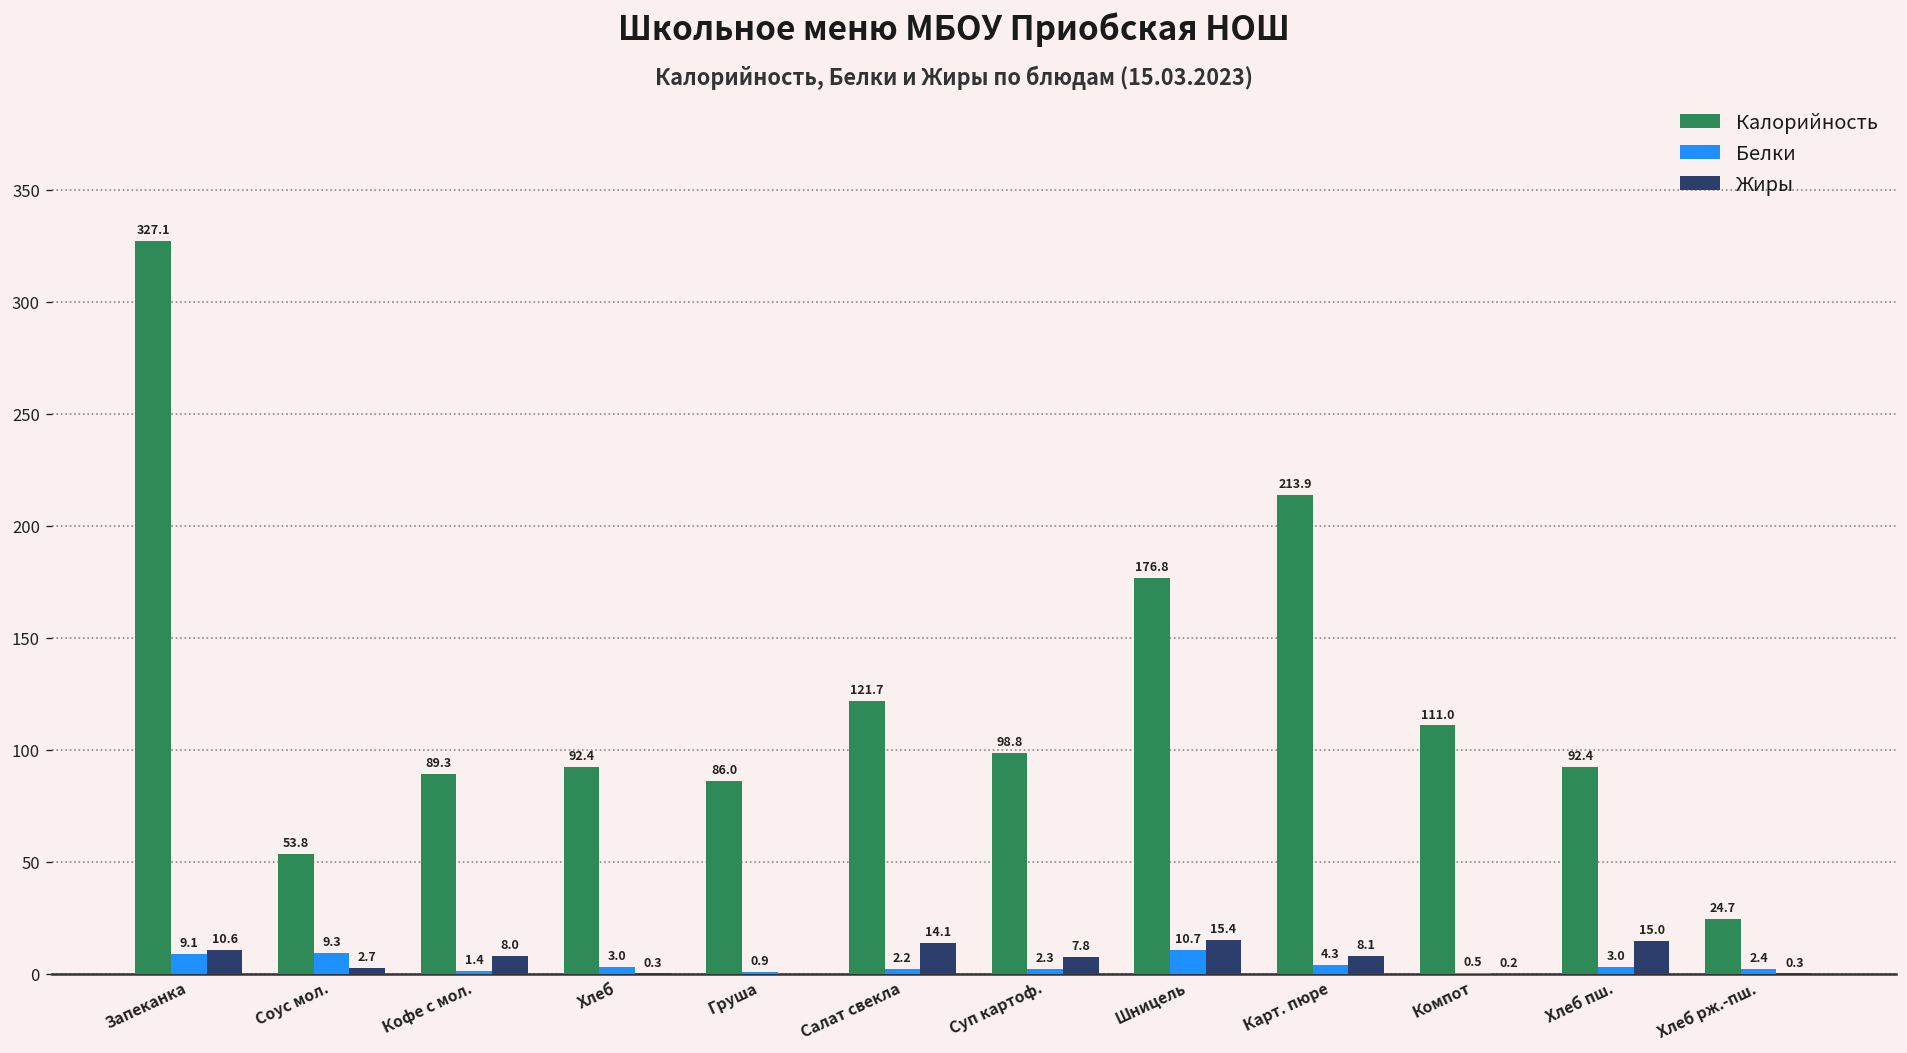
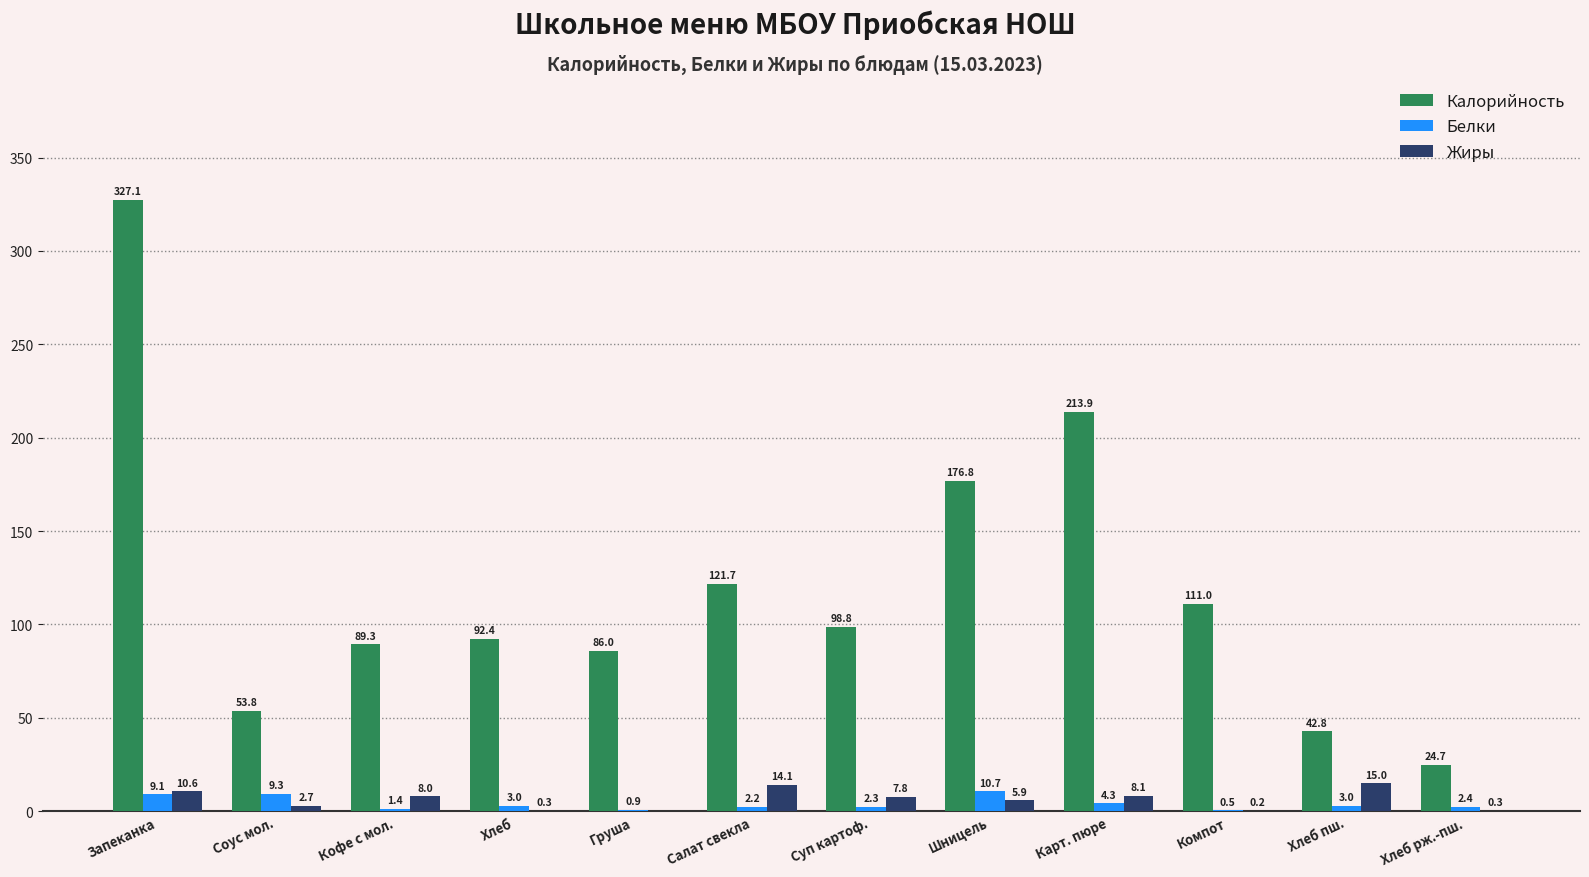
  {
    "Калорийность": {
      "Запеканка": 327.1,
      "Соус мол.": 53.8,
      "Кофе с мол.": 89.3,
      "Хлеб": 92.4,
      "Груша": 86.0,
      "Салат свекла": 121.7,
      "Суп картоф.": 98.8,
      "Шницель": 176.8,
      "Карт. пюре": 213.9,
      "Компот": 111.0,
-     "Хлеб пш.": 92.4,
+     "Хлеб пш.": 42.8,
      "Хлеб рж.-пш.": 24.7
    },
    "Белки": {
      "Запеканка": 9.1,
      "Соус мол.": 9.3,
      "Кофе с мол.": 1.4,
      "Хлеб": 3.0,
      "Груша": 0.9,
      "Салат свекла": 2.2,
      "Суп картоф.": 2.3,
      "Шницель": 10.7,
      "Карт. пюре": 4.3,
      "Компот": 0.5,
      "Хлеб пш.": 3.0,
      "Хлеб рж.-пш.": 2.4
    },
    "Жиры": {
      "Запеканка": 10.6,
      "Соус мол.": 2.7,
      "Кофе с мол.": 8.0,
      "Хлеб": 0.3,
      "Салат свекла": 14.1,
      "Суп картоф.": 7.8,
-     "Шницель": 15.4,
+     "Шницель": 5.9,
      "Карт. пюре": 8.1,
      "Компот": 0.2,
      "Хлеб пш.": 15.0,
      "Хлеб рж.-пш.": 0.3
    }
  }
